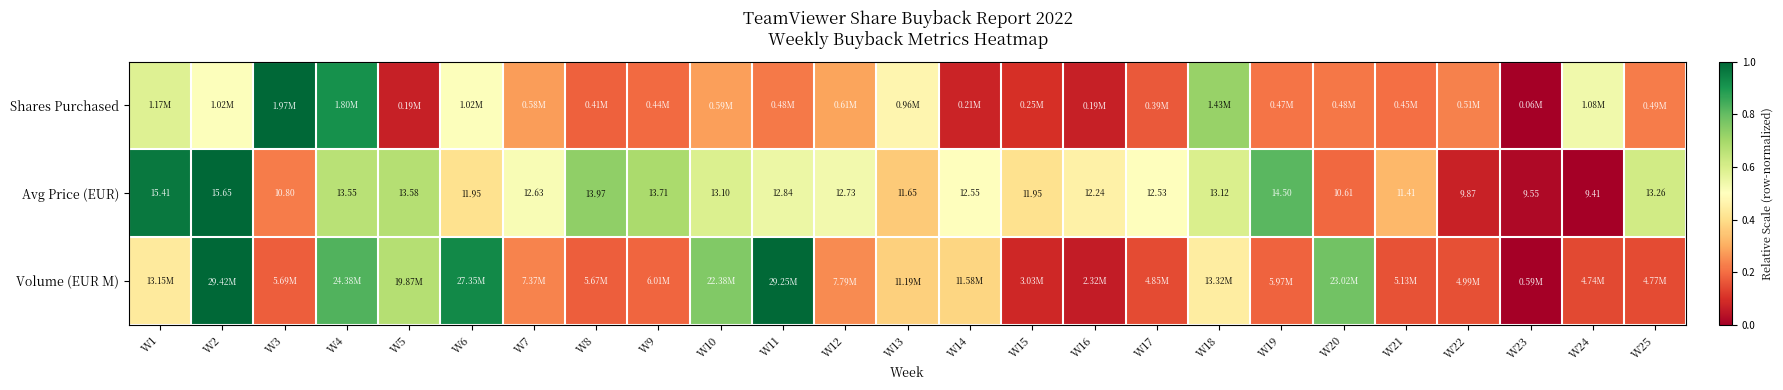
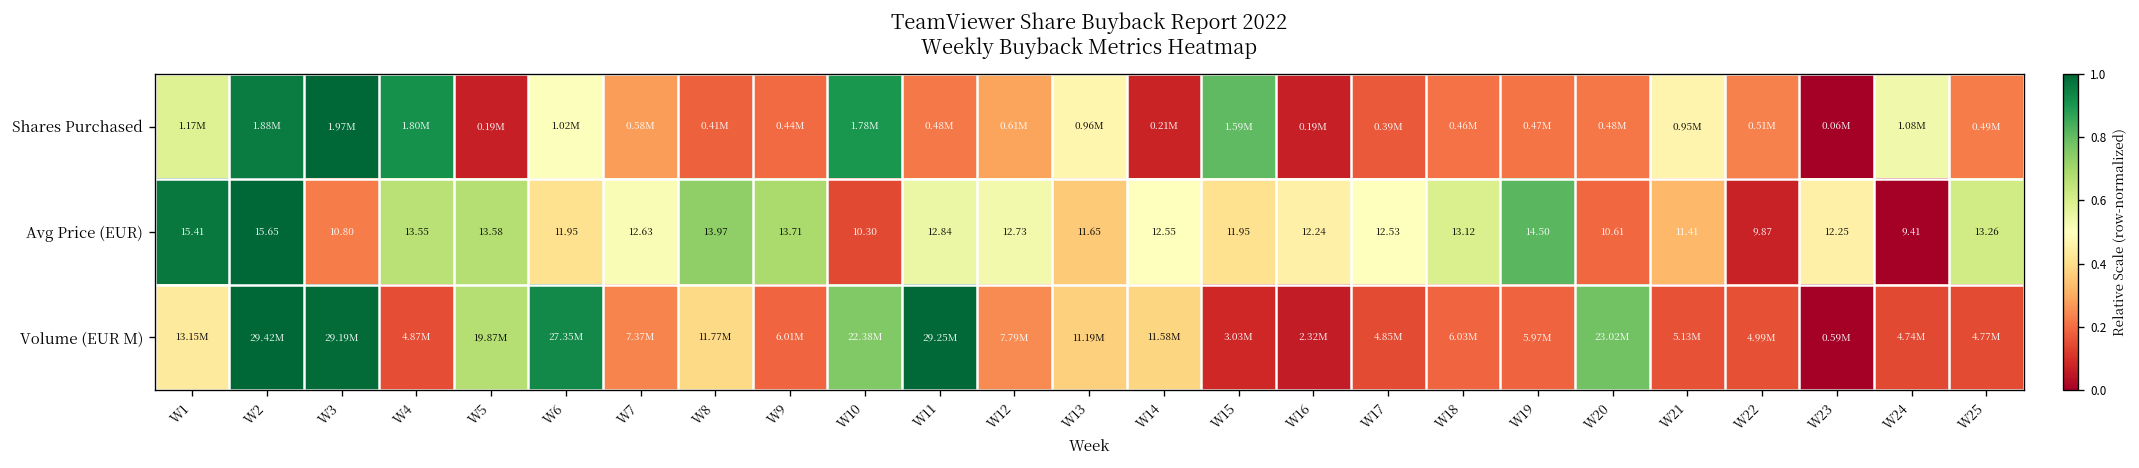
  {
    "Shares Purchased": {
      "W1": "1.17M",
-     "W2": "1.02M",
+     "W2": "1.88M",
      "W3": "1.97M",
      "W4": "1.80M",
      "W5": "0.19M",
      "W6": "1.02M",
      "W7": "0.58M",
      "W8": "0.41M",
      "W9": "0.44M",
-     "W10": "0.59M",
+     "W10": "1.78M",
      "W11": "0.48M",
      "W12": "0.61M",
      "W13": "0.96M",
      "W14": "0.21M",
-     "W15": "0.25M",
+     "W15": "1.59M",
      "W16": "0.19M",
      "W17": "0.39M",
-     "W18": "1.43M",
+     "W18": "0.46M",
      "W19": "0.47M",
      "W20": "0.48M",
-     "W21": "0.45M",
+     "W21": "0.95M",
      "W22": "0.51M",
      "W23": "0.06M",
      "W24": "1.08M",
      "W25": "0.49M"
    },
    "Avg Price (EUR)": {
      "W1": "15.41",
      "W2": "15.65",
      "W3": "10.80",
      "W4": "13.55",
      "W5": "13.58",
      "W6": "11.95",
      "W7": "12.63",
      "W8": "13.97",
      "W9": "13.71",
-     "W10": "13.10",
+     "W10": "10.30",
      "W11": "12.84",
      "W12": "12.73",
      "W13": "11.65",
      "W14": "12.55",
      "W15": "11.95",
      "W16": "12.24",
      "W17": "12.53",
      "W18": "13.12",
      "W19": "14.50",
      "W20": "10.61",
      "W21": "11.41",
      "W22": "9.87",
-     "W23": "9.55",
+     "W23": "12.25",
      "W24": "9.41",
      "W25": "13.26"
    },
    "Volume (EUR M)": {
      "W1": "13.15M",
      "W2": "29.42M",
-     "W3": "5.69M",
-     "W4": "24.38M",
+     "W3": "29.19M",
+     "W4": "4.87M",
      "W5": "19.87M",
      "W6": "27.35M",
      "W7": "7.37M",
-     "W8": "5.67M",
+     "W8": "11.77M",
      "W9": "6.01M",
      "W10": "22.38M",
      "W11": "29.25M",
      "W12": "7.79M",
      "W13": "11.19M",
      "W14": "11.58M",
      "W15": "3.03M",
      "W16": "2.32M",
      "W17": "4.85M",
-     "W18": "13.32M",
+     "W18": "6.03M",
      "W19": "5.97M",
      "W20": "23.02M",
      "W21": "5.13M",
      "W22": "4.99M",
      "W23": "0.59M",
      "W24": "4.74M",
      "W25": "4.77M"
    }
  }
